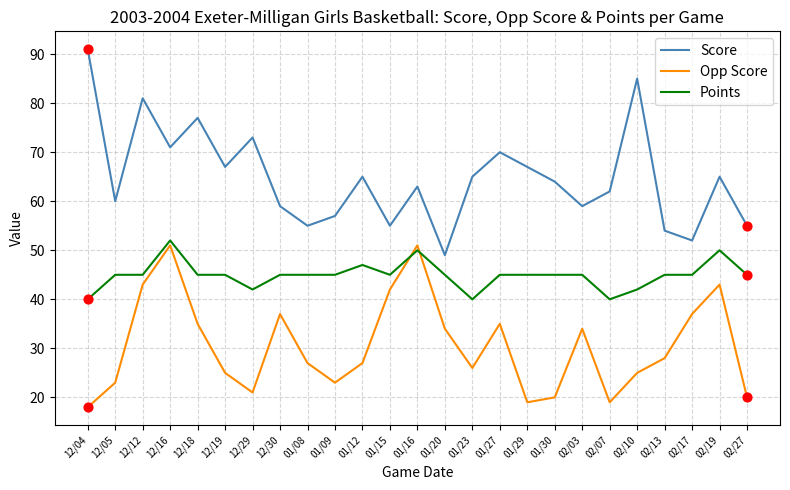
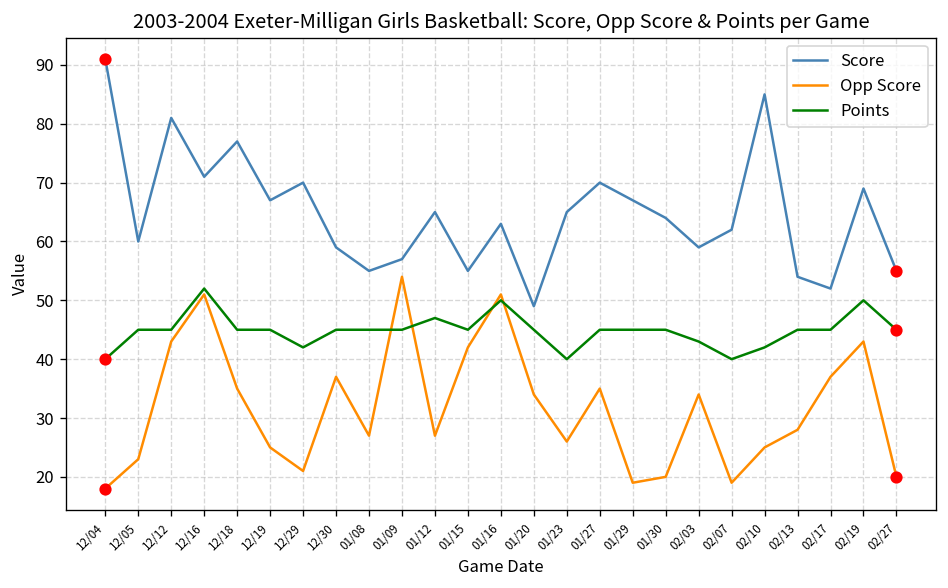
  {
    "Score": {
      "12/05": 60,
      "12/12": 81,
      "12/16": 71,
      "12/18": 77,
      "12/19": 67,
-     "12/29": 73,
+     "12/29": 70,
      "12/30": 59,
      "01/08": 55,
      "01/09": 57,
      "01/12": 65,
      "01/15": 55,
      "01/16": 63,
      "01/20": 49,
      "01/23": 65,
      "01/27": 70,
      "01/29": 67,
      "01/30": 64,
      "02/03": 59,
      "02/07": 62,
      "02/10": 85,
      "02/13": 54,
      "02/17": 52,
-     "02/19": 65
+     "02/19": 69
    },
    "Opp Score": {
      "12/05": 23,
      "12/12": 43,
      "12/16": 51,
      "12/18": 35,
      "12/19": 25,
      "12/29": 21,
      "12/30": 37,
      "01/08": 27,
-     "01/09": 23,
+     "01/09": 54,
      "01/12": 27,
      "01/15": 42,
      "01/16": 51,
      "01/20": 34,
      "01/23": 26,
      "01/27": 35,
      "01/29": 19,
      "01/30": 20,
      "02/03": 34,
      "02/07": 19,
      "02/10": 25,
      "02/13": 28,
      "02/17": 37,
      "02/19": 43
    },
    "Points": {
      "12/05": 45,
      "12/12": 45,
      "12/16": 52,
      "12/18": 45,
      "12/19": 45,
      "12/29": 42,
      "12/30": 45,
      "01/08": 45,
      "01/09": 45,
      "01/12": 47,
      "01/15": 45,
      "01/16": 50,
      "01/20": 45,
      "01/23": 40,
      "01/27": 45,
      "01/29": 45,
      "01/30": 45,
-     "02/03": 45,
+     "02/03": 43,
      "02/07": 40,
      "02/10": 42,
      "02/13": 45,
      "02/17": 45,
      "02/19": 50
    }
  }
